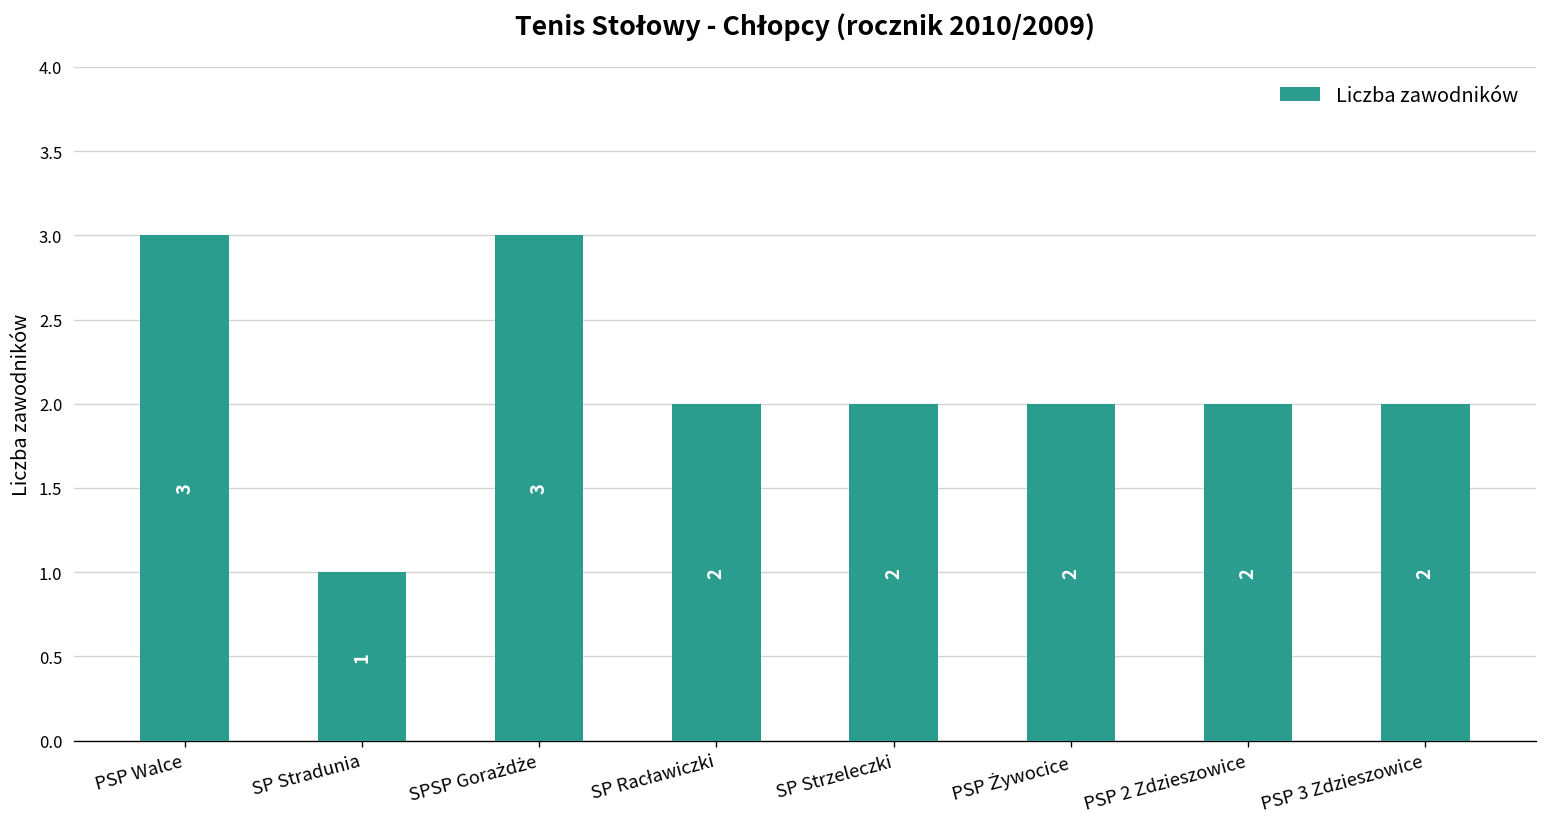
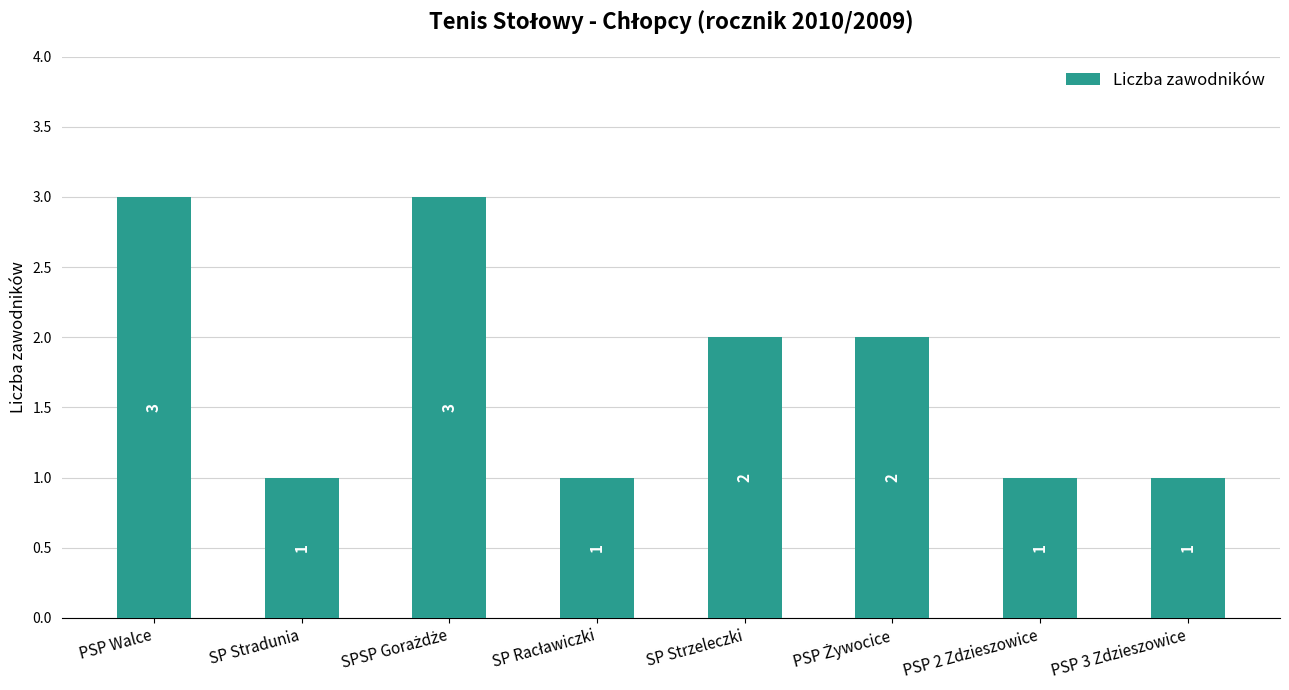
  {
    "PSP Walce": 3,
    "SP Stradunia": 1,
    "SPSP Gorażdże": 3,
-   "SP Racławiczki": 2,
+   "SP Racławiczki": 1,
    "SP Strzeleczki": 2,
    "PSP Żywocice": 2,
-   "PSP 2 Zdzieszowice": 2,
-   "PSP 3 Zdzieszowice": 2
+   "PSP 2 Zdzieszowice": 1,
+   "PSP 3 Zdzieszowice": 1
  }
